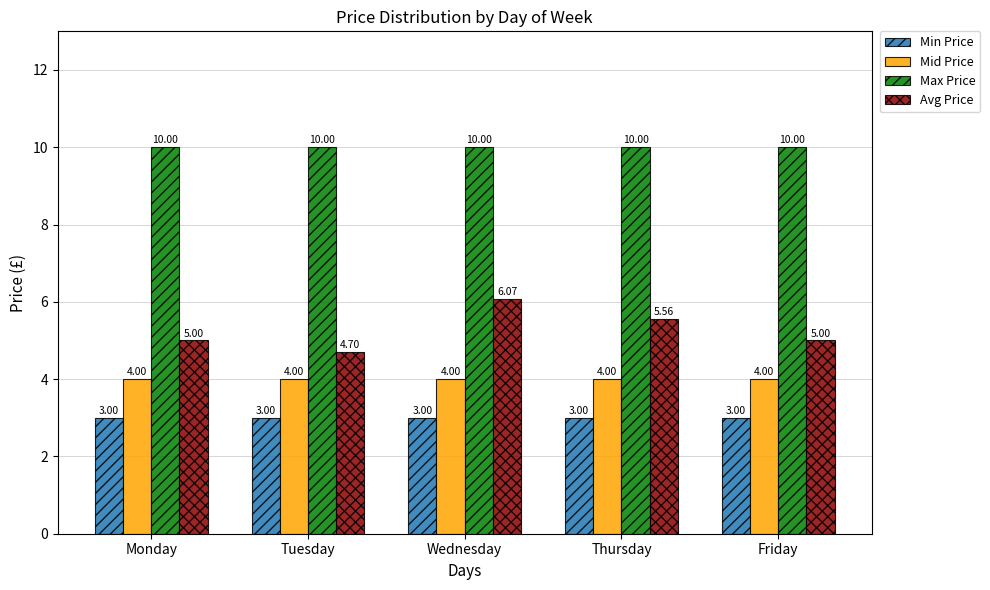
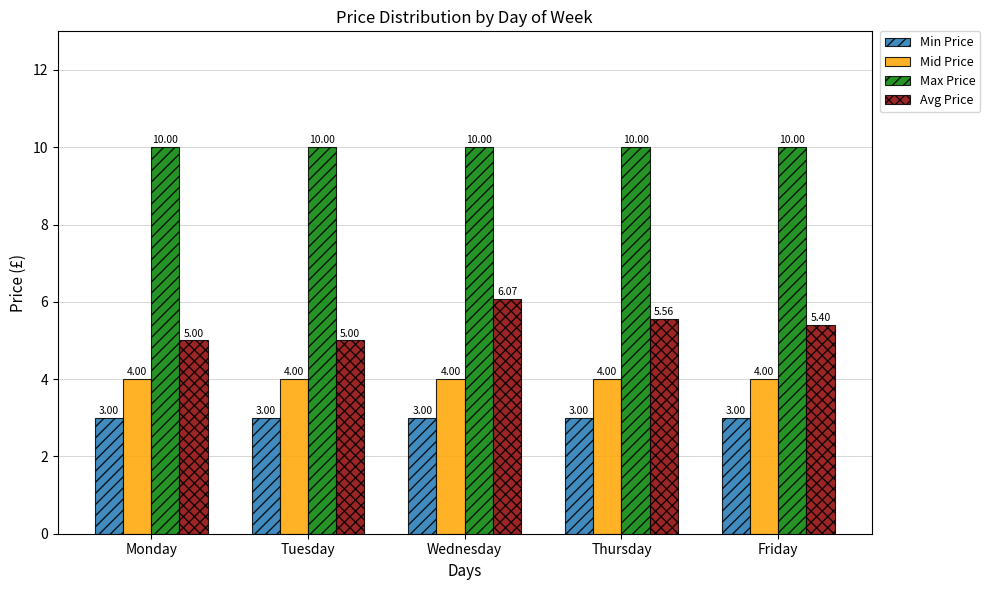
  {
    "Min Price": {
      "Monday": 3.00,
      "Tuesday": 3.00,
      "Wednesday": 3.00,
      "Thursday": 3.00,
      "Friday": 3.00
    },
    "Mid Price": {
      "Monday": 4.00,
      "Tuesday": 4.00,
      "Wednesday": 4.00,
      "Thursday": 4.00,
      "Friday": 4.00
    },
    "Max Price": {
      "Monday": 10.00,
      "Tuesday": 10.00,
      "Wednesday": 10.00,
      "Thursday": 10.00,
      "Friday": 10.00
    },
    "Avg Price": {
      "Monday": 5.00,
-     "Tuesday": 4.70,
+     "Tuesday": 5.00,
      "Wednesday": 6.07,
      "Thursday": 5.56,
-     "Friday": 5.00
+     "Friday": 5.40
    }
  }
